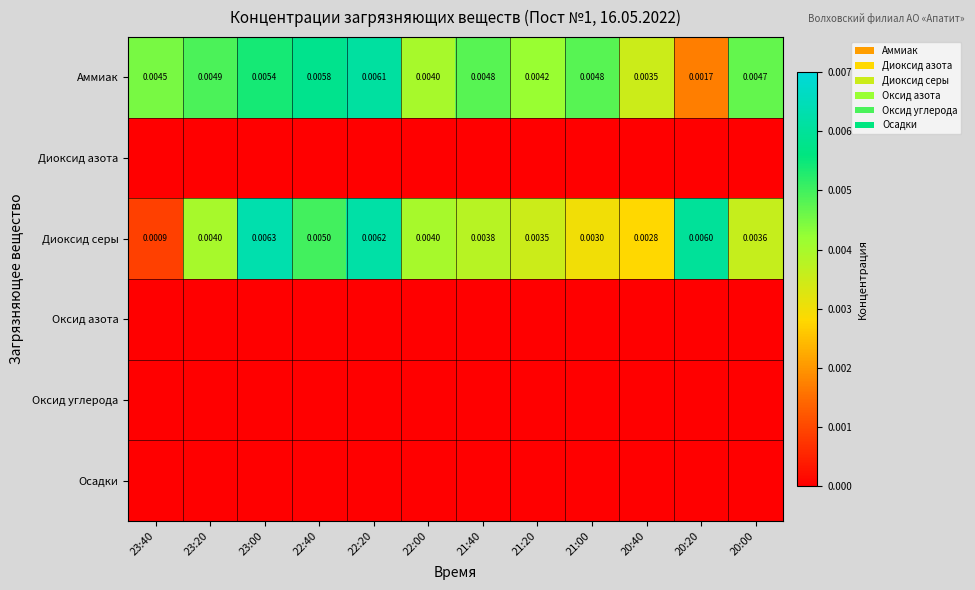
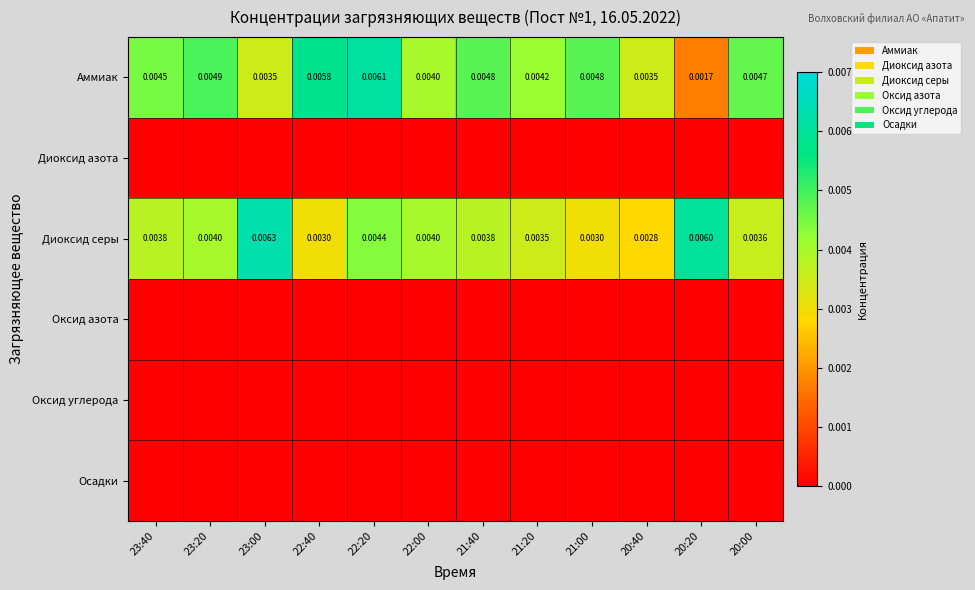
  {
    "Аммиак": {
      "23:40": 0.0045,
      "23:20": 0.0049,
-     "23:00": 0.0054,
+     "23:00": 0.0035,
      "22:40": 0.0058,
      "22:20": 0.0061,
      "22:00": 0.0040,
      "21:40": 0.0048,
      "21:20": 0.0042,
      "21:00": 0.0048,
      "20:40": 0.0035,
      "20:20": 0.0017,
      "20:00": 0.0047
    },
    "Диоксид серы": {
-     "23:40": 0.0009,
+     "23:40": 0.0038,
      "23:20": 0.0040,
      "23:00": 0.0063,
-     "22:40": 0.0050,
-     "22:20": 0.0062,
+     "22:40": 0.0030,
+     "22:20": 0.0044,
      "22:00": 0.0040,
      "21:40": 0.0038,
      "21:20": 0.0035,
      "21:00": 0.0030,
      "20:40": 0.0028,
      "20:20": 0.0060,
      "20:00": 0.0036
    }
  }
